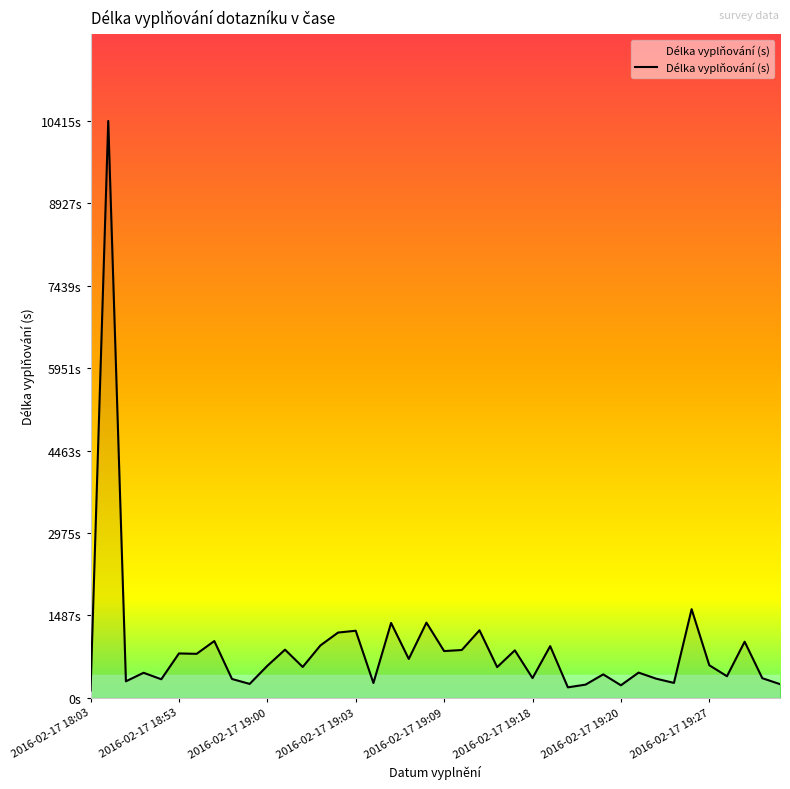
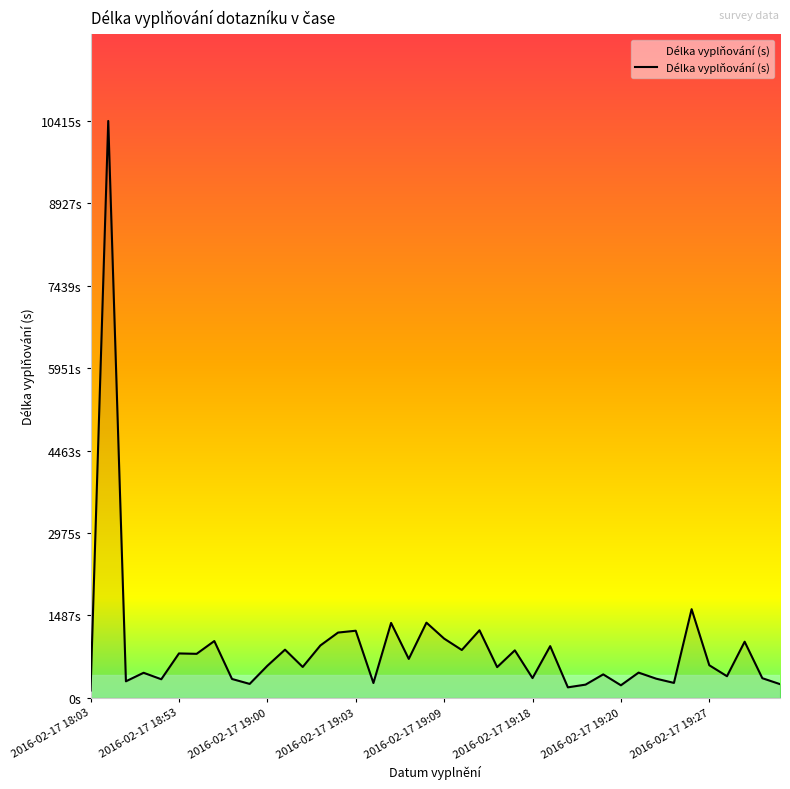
  {
    "2016-02-17 19:03": "1200s",
-   "2016-02-17 19:09": "800s"
+   "2016-02-17 19:09": "1100s"
  }
